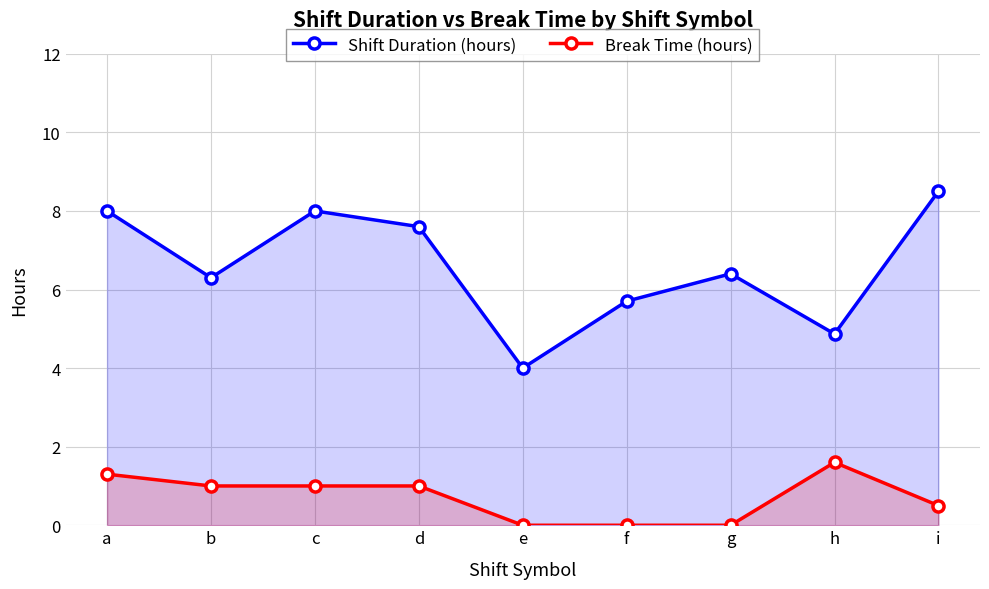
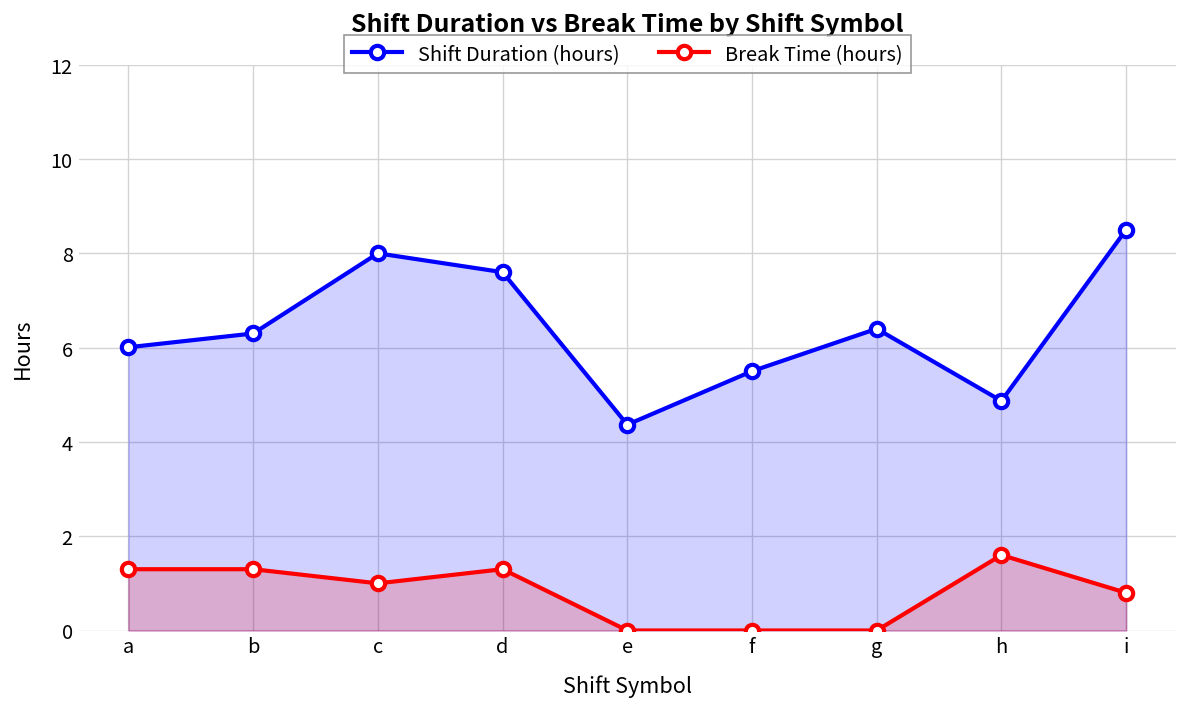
  {
    "Shift Duration (hours)": {
-     "a": 8.0,
+     "a": 6.0,
      "b": 6.3,
      "c": 8.0,
      "d": 7.6,
-     "e": 4.0,
-     "f": 5.7,
+     "e": 4.4,
+     "f": 5.5,
      "g": 6.4,
      "h": 4.9,
      "i": 8.5
    },
    "Break Time (hours)": {
      "a": 1.3,
-     "b": 1.0,
+     "b": 1.3,
      "c": 1.0,
-     "d": 1.0,
+     "d": 1.3,
      "e": 0.0,
      "f": 0.0,
      "g": 0.0,
      "h": 1.6,
-     "i": 0.5
+     "i": 0.8
    }
  }
